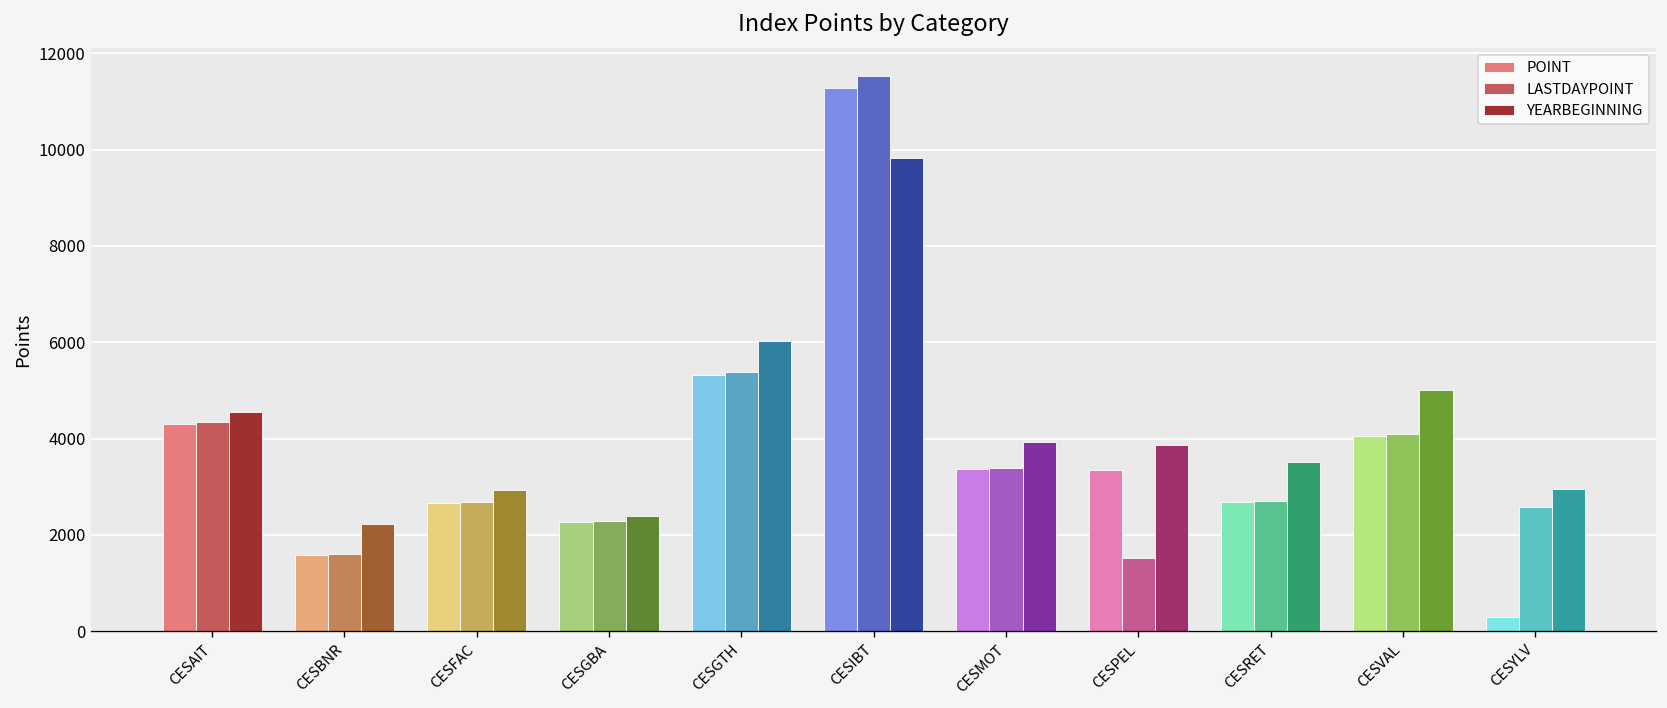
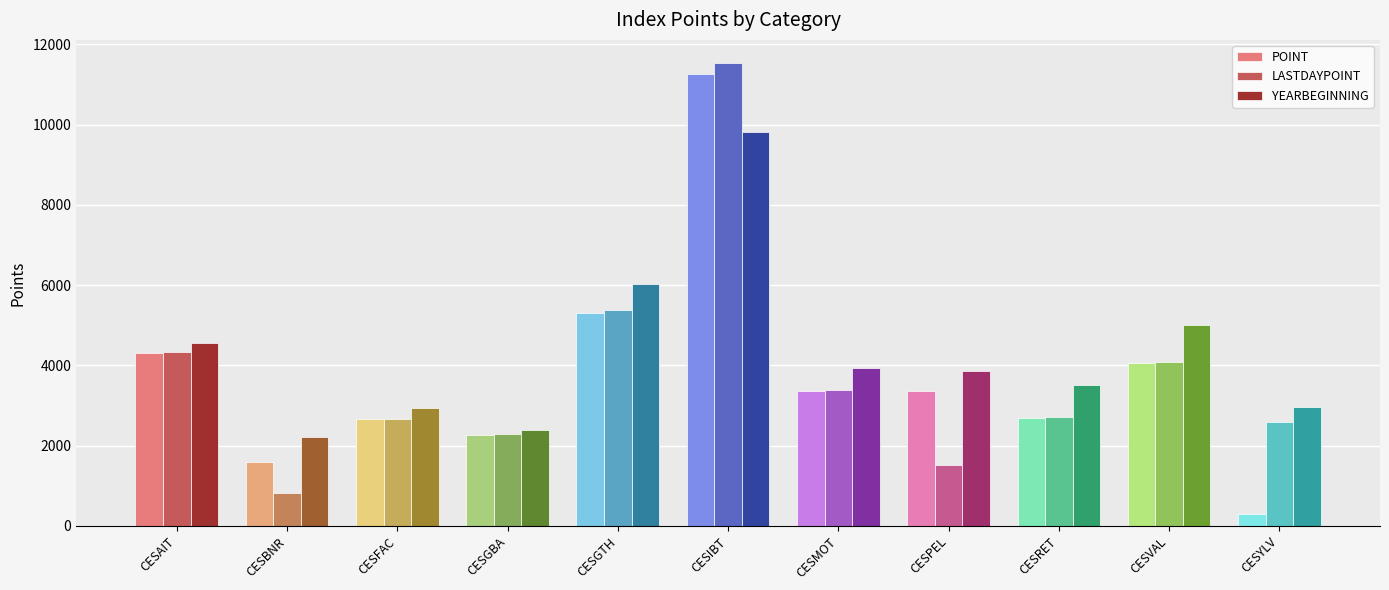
  {
    "POINT": {
      "CESAIT": 4300,
      "CESBNR": 1600,
      "CESFAC": 2700,
      "CESGBA": 2300,
      "CESGTH": 5300,
      "CESIBT": 11300,
      "CESMOT": 3400,
      "CESPEL": 3400,
      "CESRET": 2700,
      "CESVAL": 4100,
      "CESYLV": 300
    },
    "LASTDAYPOINT": {
      "CESAIT": 4300,
-     "CESBNR": 1600,
+     "CESBNR": 800,
      "CESFAC": 2700,
      "CESGBA": 2300,
      "CESGTH": 5400,
      "CESIBT": 11500,
      "CESMOT": 3400,
      "CESPEL": 1500,
      "CESRET": 2700,
      "CESVAL": 4100,
      "CESYLV": 2600
    },
    "YEARBEGINNING": {
      "CESAIT": 4600,
      "CESBNR": 2200,
      "CESFAC": 2900,
      "CESGBA": 2400,
      "CESGTH": 6000,
      "CESIBT": 9800,
      "CESMOT": 3900,
      "CESPEL": 3900,
      "CESRET": 3500,
      "CESVAL": 5000,
      "CESYLV": 3000
    }
  }
